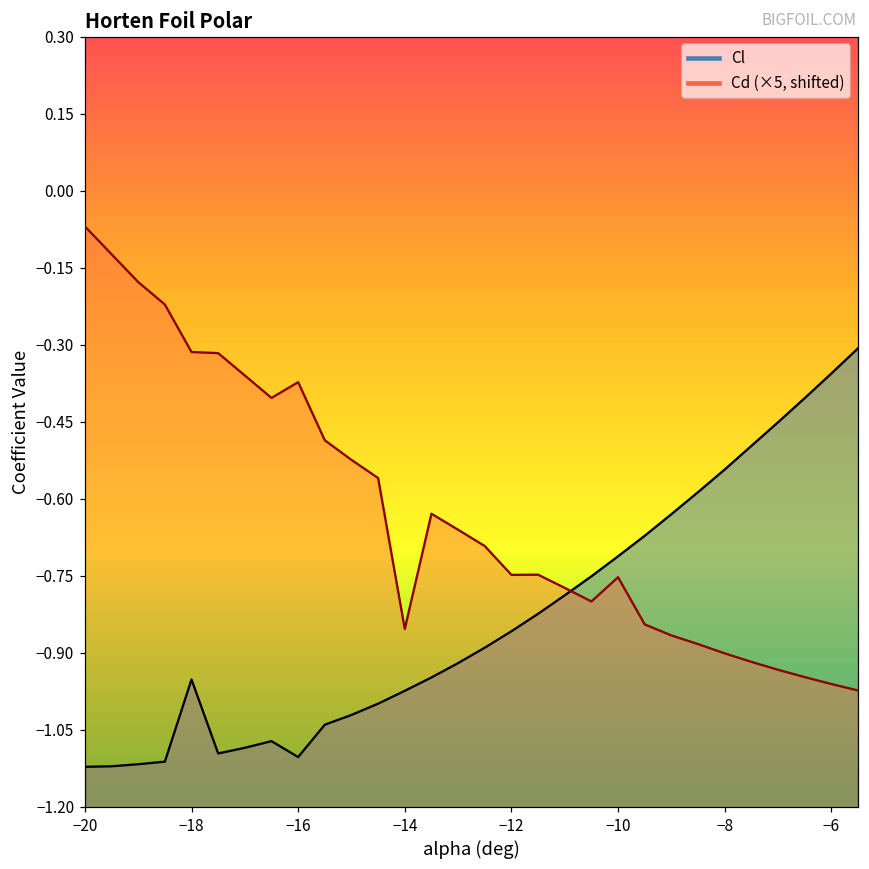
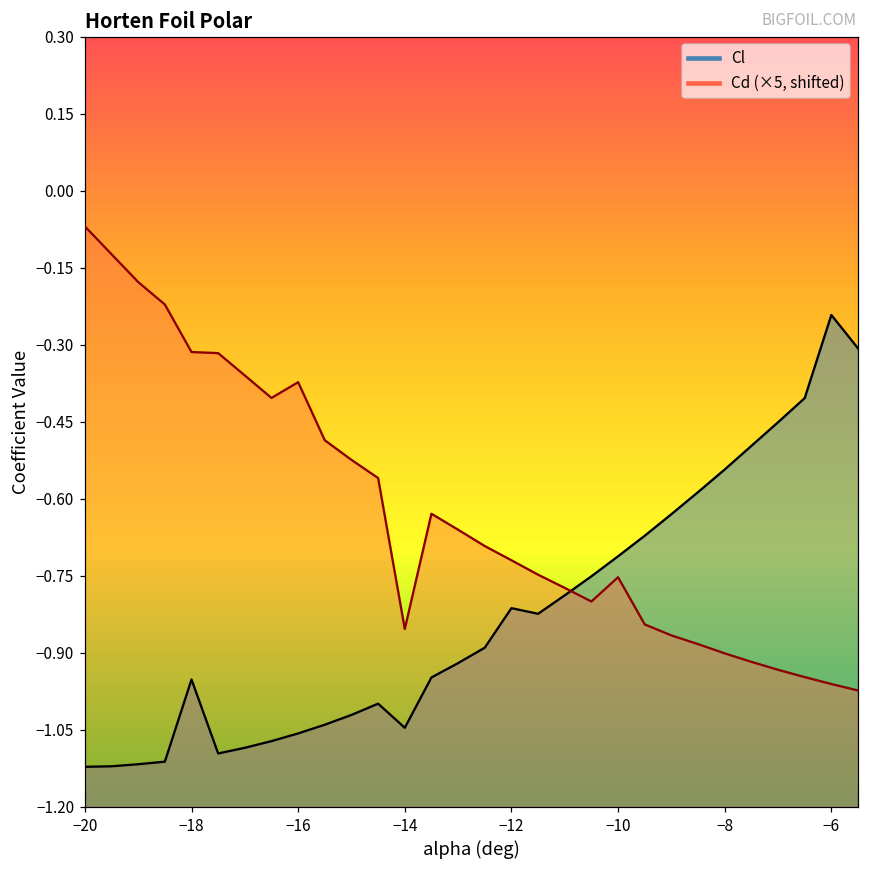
  {
    "Cl": {
      "−20": -1.12,
      "−18": -0.95,
-     "−16": -1.10,
-     "−14": -0.97,
-     "−12": -0.86,
+     "−16": -1.06,
+     "−14": -1.05,
+     "−12": -0.81,
      "−10": -0.71,
      "−8": -0.54,
-     "−6": -0.36
+     "−6": -0.24
    },
    "Cd (×5, shifted)": {
      "−20": -0.07,
      "−18": -0.31,
      "−16": -0.37,
      "−14": -0.85,
-     "−12": -0.75,
+     "−12": -0.72,
      "−10": -0.75,
      "−8": -0.90,
      "−6": -0.96
    }
  }
